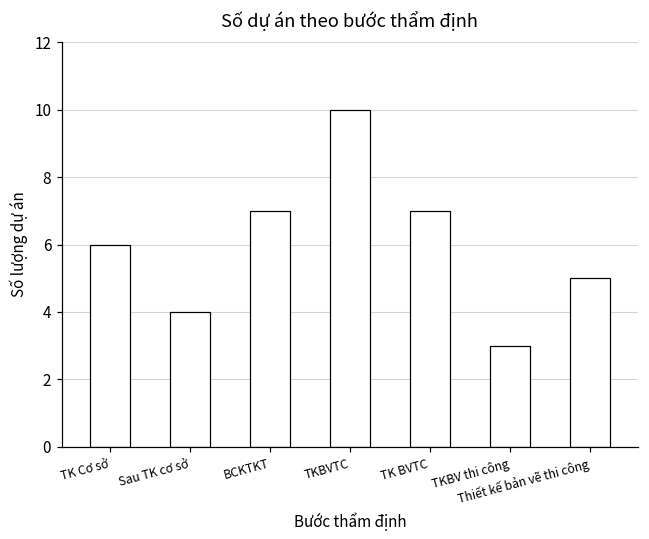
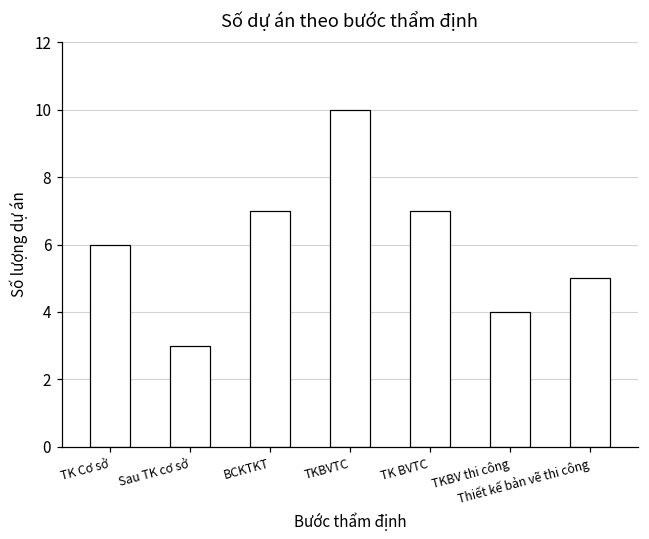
  {
    "TK Cơ sở": 6,
-   "Sau TK cơ sở": 4,
+   "Sau TK cơ sở": 3,
    "BCKTKT": 7,
    "TKBVTC": 10,
    "TK BVTC": 7,
-   "TKBV thi công": 3,
+   "TKBV thi công": 4,
    "Thiết kế bản vẽ thi công": 5
  }
